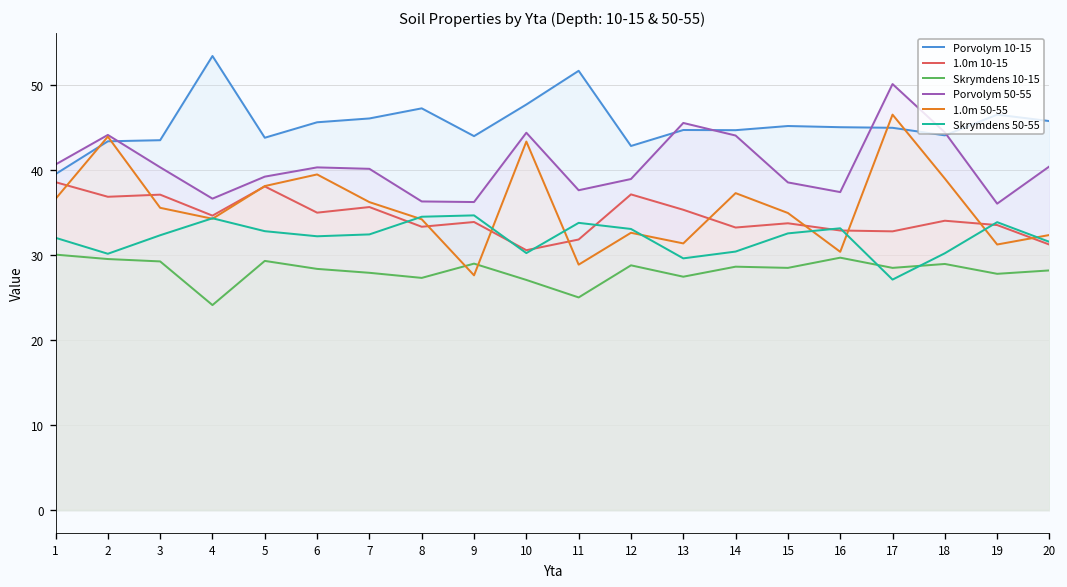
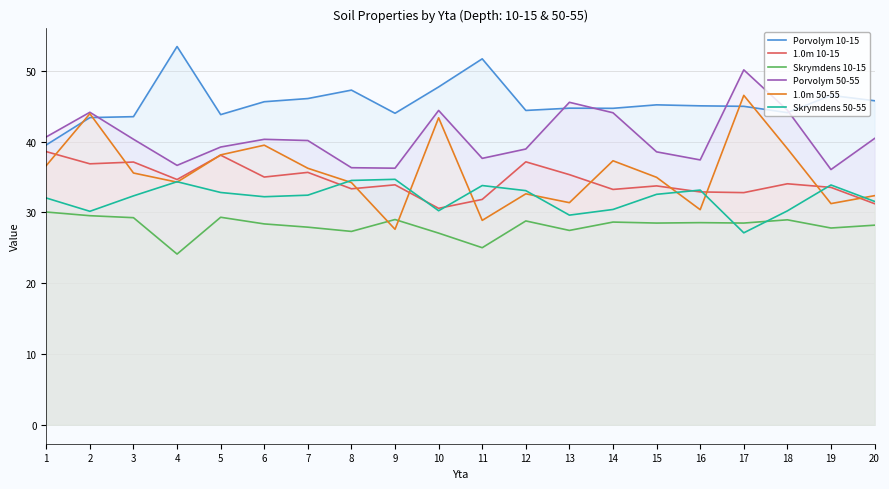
  {
    "Porvolym 10-15": {
      "1": 40,
      "2": 43,
      "3": 44,
      "4": 53,
      "5": 44,
      "6": 46,
      "7": 46,
      "8": 47,
      "9": 44,
      "10": 48,
      "11": 52,
-     "12": 43,
+     "12": 44,
      "13": 45,
      "14": 45,
      "15": 45,
      "16": 45,
      "17": 45,
      "20": 46
    },
    "1.0m 10-15": {
      "1": 39,
      "2": 37,
      "3": 37,
      "6": 35,
      "7": 36,
      "8": 33,
      "9": 34,
      "11": 32,
      "12": 37,
      "13": 35,
      "14": 33,
      "15": 34,
      "17": 33,
      "18": 34
    },
    "Skrymdens 10-15": {
      "1": 30,
      "2": 30,
      "3": 29,
      "4": 24,
      "5": 29,
      "6": 28,
      "7": 28,
      "8": 27,
      "9": 29,
      "10": 27,
      "11": 25,
      "12": 29,
      "13": 27,
      "14": 29,
      "15": 29,
-     "16": 30,
+     "16": 29,
      "17": 29,
      "18": 29,
      "19": 28,
      "20": 28
    },
    "Porvolym 50-55": {
      "1": 41,
      "3": 40,
      "4": 37,
      "5": 39,
      "6": 40,
      "7": 40,
      "8": 36,
      "9": 36,
      "10": 44,
      "11": 38,
      "12": 39,
      "13": 46,
      "14": 44,
      "15": 39,
      "16": 37,
      "17": 50,
      "19": 36,
      "20": 40
    },
    "1.0m 50-55": {
      "1": 37,
      "3": 36,
      "6": 40,
      "7": 36,
      "9": 28,
      "10": 43,
      "11": 29,
      "12": 33,
      "13": 31,
      "14": 37,
      "15": 35,
      "16": 30,
      "17": 47,
      "18": 39,
      "19": 31,
      "20": 32
    },
    "Skrymdens 50-55": {
      "1": 32,
      "2": 30,
      "3": 32,
      "5": 33,
      "6": 32,
      "7": 32,
      "9": 35,
      "11": 34,
      "12": 33,
      "13": 30,
      "14": 30,
      "15": 33,
      "17": 27,
      "18": 30
    }
  }
